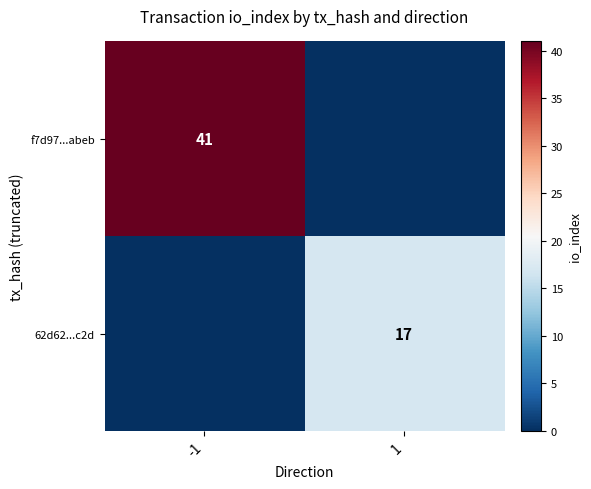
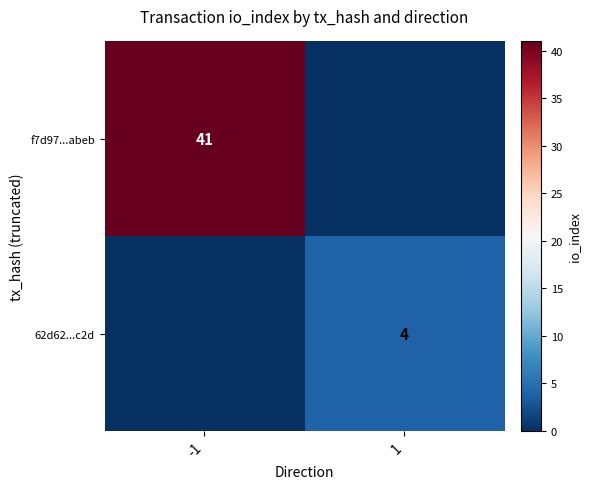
  {
    "f7d97...abeb": {
      "-1": 41
    },
    "62d62...c2d": {
-     "1": 17
+     "1": 4
    }
  }
